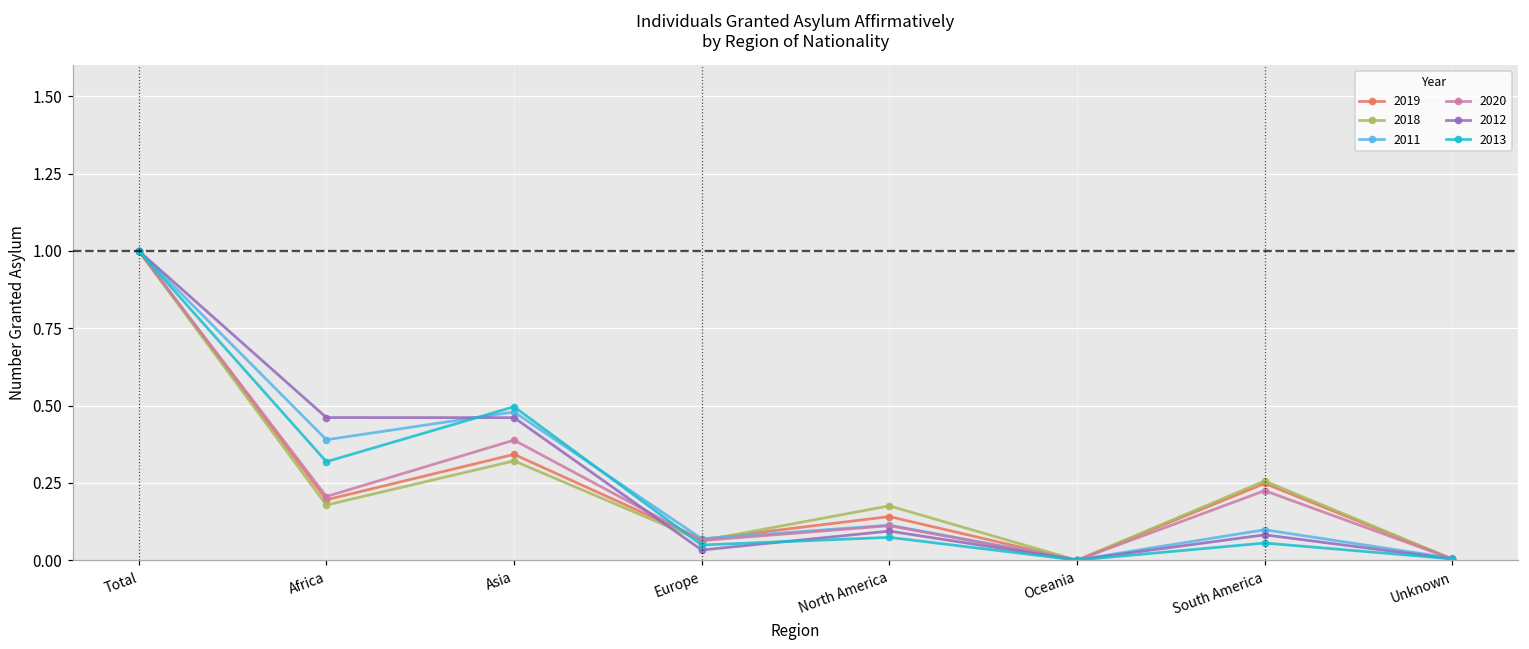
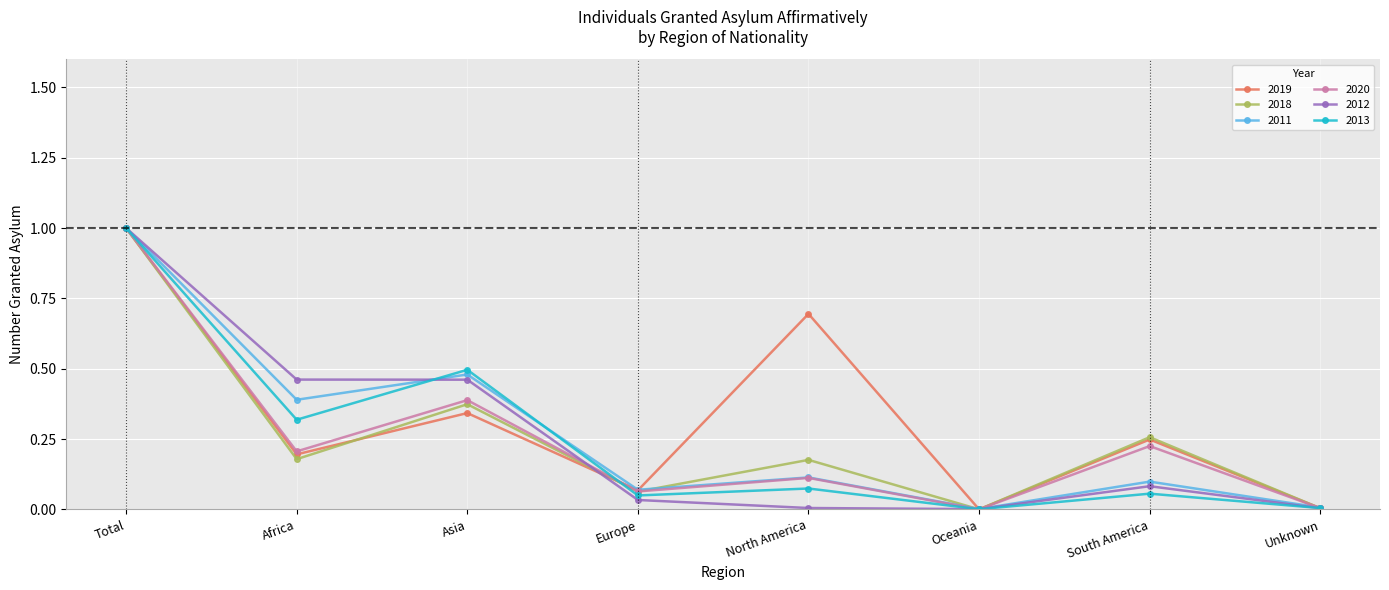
  {
    "2019": {
      "Africa": 0.20,
      "Asia": 0.34,
-     "North America": 0.14
+     "North America": 0.69
    },
    "2018": {
      "Africa": 0.18,
-     "Asia": 0.32,
+     "Asia": 0.37,
      "North America": 0.18
    },
    "2011": {
      "Africa": 0.39,
      "Asia": 0.48,
      "South America": 0.10
    },
    "2020": {
      "Africa": 0.21,
      "Asia": 0.39,
      "South America": 0.23
    },
    "2012": {
      "Africa": 0.46,
      "Asia": 0.46,
      "Europe": 0.03,
-     "North America": 0.09,
+     "North America": 0.00,
      "South America": 0.08
    },
    "2013": {
      "Africa": 0.32,
      "Asia": 0.50,
      "Europe": 0.05,
      "North America": 0.07,
      "South America": 0.06
    }
  }
